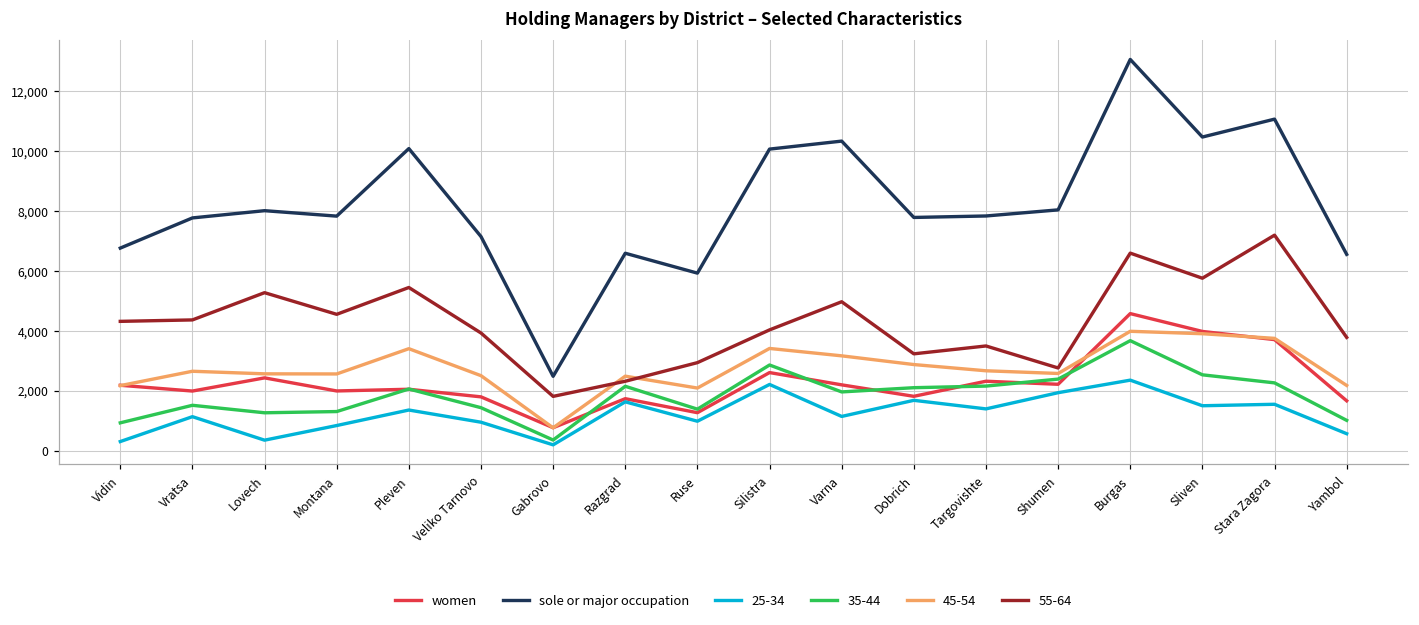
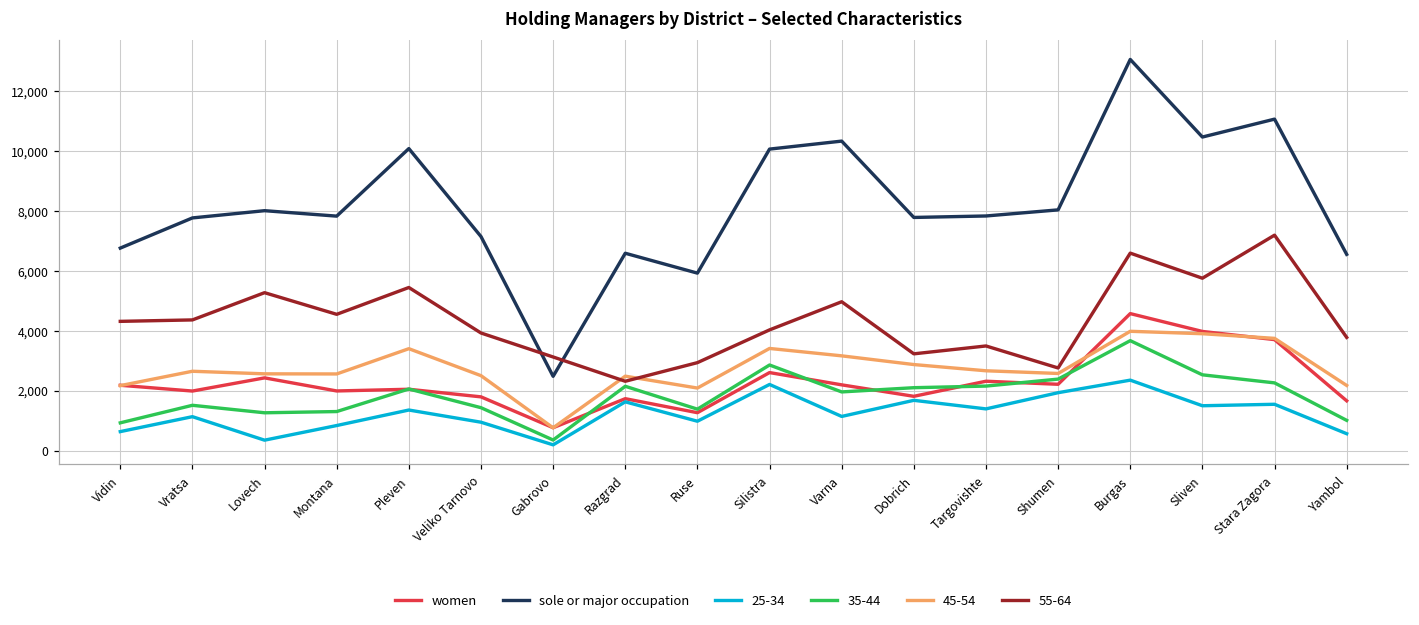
  {
    "women": {
      "Vratsa": "2,000",
      "Lovech": "2,400",
      "Montana": "2,000",
      "Veliko Tarnovo": "1,800",
      "Razgrad": "1,700",
      "Ruse": "1,300",
      "Silistra": "2,600",
      "Varna": "2,200",
      "Dobrich": "1,800",
      "Targovishte": "2,300",
      "Shumen": "2,200",
      "Burgas": "4,600",
      "Yambol": "1,700"
    },
    "sole or major occupation": {
      "Vidin": "6,800",
      "Vratsa": "7,800",
      "Lovech": "8,000",
      "Montana": "7,800",
      "Pleven": "10,100",
      "Veliko Tarnovo": "7,100",
      "Gabrovo": "2,500",
      "Razgrad": "6,600",
      "Ruse": "5,900",
      "Silistra": "10,100",
      "Varna": "10,300",
      "Dobrich": "7,800",
      "Targovishte": "7,800",
      "Shumen": "8,000",
      "Burgas": "13,100",
      "Sliven": "10,500",
      "Stara Zagora": "11,100",
      "Yambol": "6,600"
    },
    "25-34": {
-     "Vidin": "300",
+     "Vidin": "600",
      "Vratsa": "1,100",
      "Lovech": "300",
      "Montana": "800",
      "Pleven": "1,400",
      "Veliko Tarnovo": "900",
      "Gabrovo": "200",
      "Razgrad": "1,600",
      "Ruse": "1,000",
      "Silistra": "2,200",
      "Varna": "1,100",
      "Dobrich": "1,700",
      "Targovishte": "1,400",
      "Shumen": "1,900",
      "Burgas": "2,400",
      "Sliven": "1,500",
      "Stara Zagora": "1,500",
      "Yambol": "600"
    },
    "35-44": {
      "Vidin": "900",
      "Vratsa": "1,500",
      "Lovech": "1,300",
      "Montana": "1,300",
      "Veliko Tarnovo": "1,400",
      "Gabrovo": "400",
      "Razgrad": "2,100",
      "Ruse": "1,400",
      "Silistra": "2,900",
      "Varna": "2,000",
      "Dobrich": "2,100",
      "Targovishte": "2,200",
      "Shumen": "2,400",
      "Burgas": "3,700",
      "Sliven": "2,500",
      "Stara Zagora": "2,300",
      "Yambol": "1,000"
    },
    "45-54": {
      "Vratsa": "2,600",
      "Lovech": "2,600",
      "Montana": "2,600",
      "Pleven": "3,400",
      "Veliko Tarnovo": "2,500",
      "Razgrad": "2,500",
      "Ruse": "2,100",
      "Silistra": "3,400",
      "Varna": "3,200",
      "Dobrich": "2,900",
      "Targovishte": "2,700",
      "Shumen": "2,600",
      "Burgas": "4,000",
      "Yambol": "2,200"
    },
    "55-64": {
      "Vidin": "4,300",
      "Vratsa": "4,400",
      "Lovech": "5,300",
      "Montana": "4,600",
      "Pleven": "5,400",
      "Veliko Tarnovo": "3,900",
-     "Gabrovo": "1,800",
+     "Gabrovo": "3,100",
      "Razgrad": "2,300",
      "Ruse": "2,900",
      "Silistra": "4,000",
      "Varna": "5,000",
      "Dobrich": "3,200",
      "Targovishte": "3,500",
      "Shumen": "2,800",
      "Burgas": "6,600",
      "Sliven": "5,800",
      "Stara Zagora": "7,200",
      "Yambol": "3,800"
    }
  }
